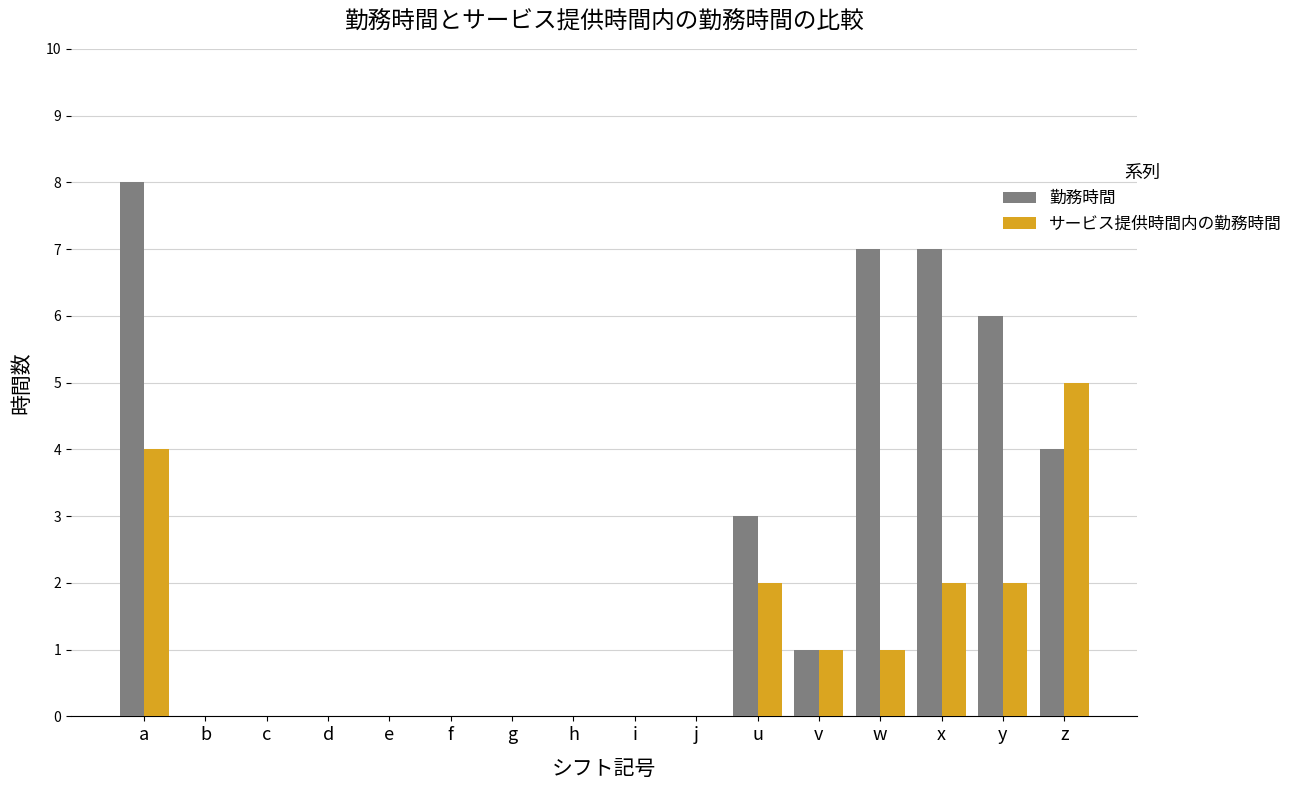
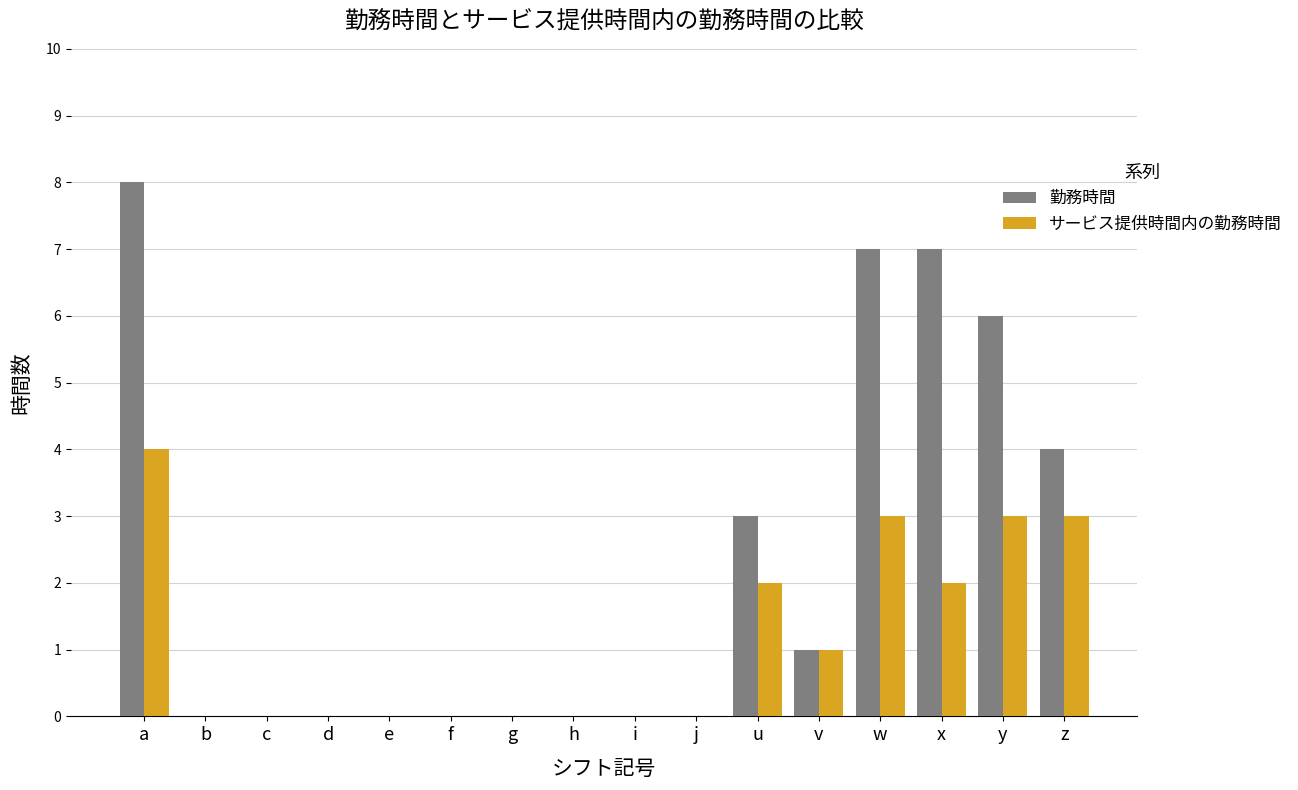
  {
    "勤務時間": {
      "a": 8,
      "b": 0,
      "c": 0,
      "d": 0,
      "e": 0,
      "f": 0,
      "g": 0,
      "h": 0,
      "i": 0,
      "j": 0,
      "u": 3,
      "v": 1,
      "w": 7,
      "x": 7,
      "y": 6,
      "z": 4
    },
    "サービス提供時間内の勤務時間": {
      "a": 4,
      "b": 0,
      "c": 0,
      "d": 0,
      "e": 0,
      "f": 0,
      "g": 0,
      "h": 0,
      "i": 0,
      "j": 0,
      "u": 2,
      "v": 1,
-     "w": 1,
+     "w": 3,
      "x": 2,
-     "y": 2,
-     "z": 5
+     "y": 3,
+     "z": 3
    }
  }
